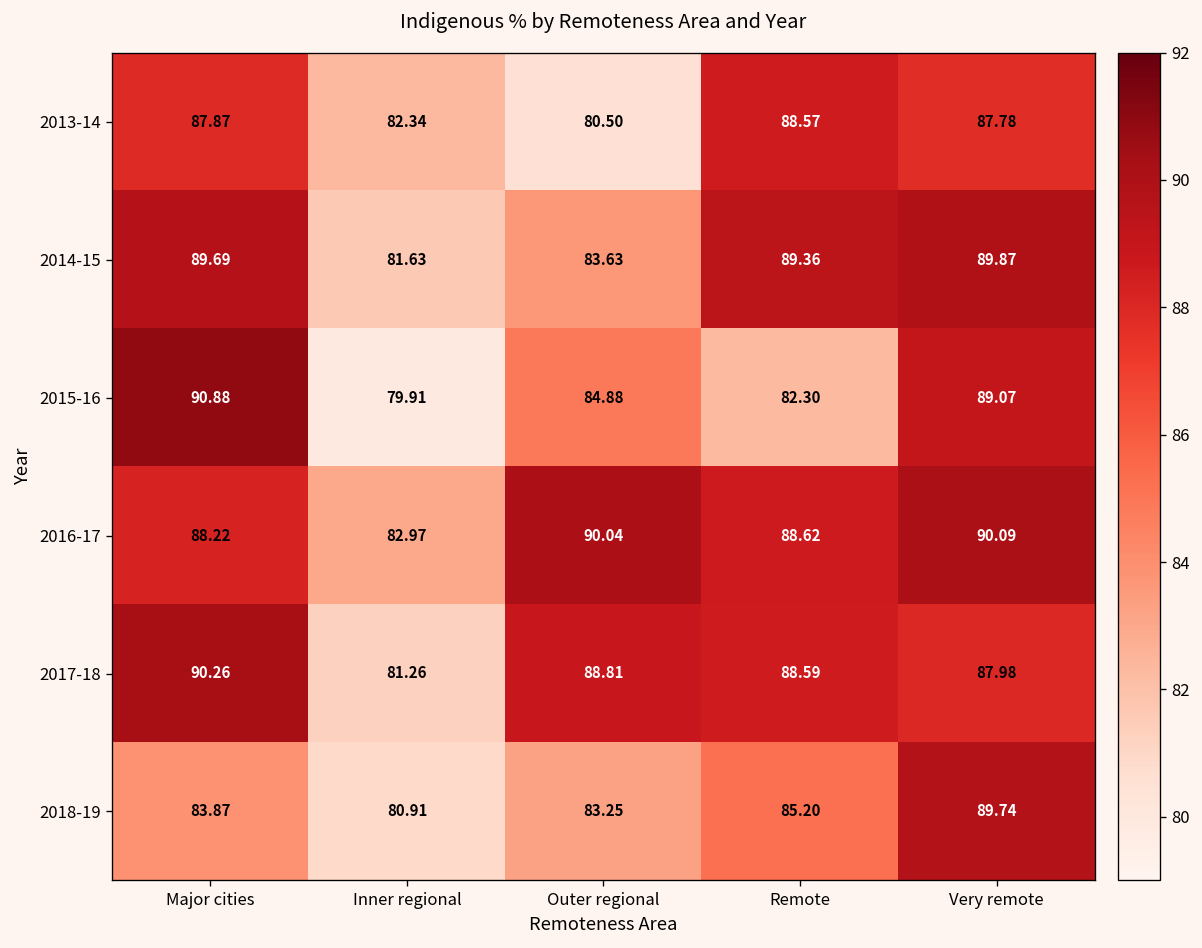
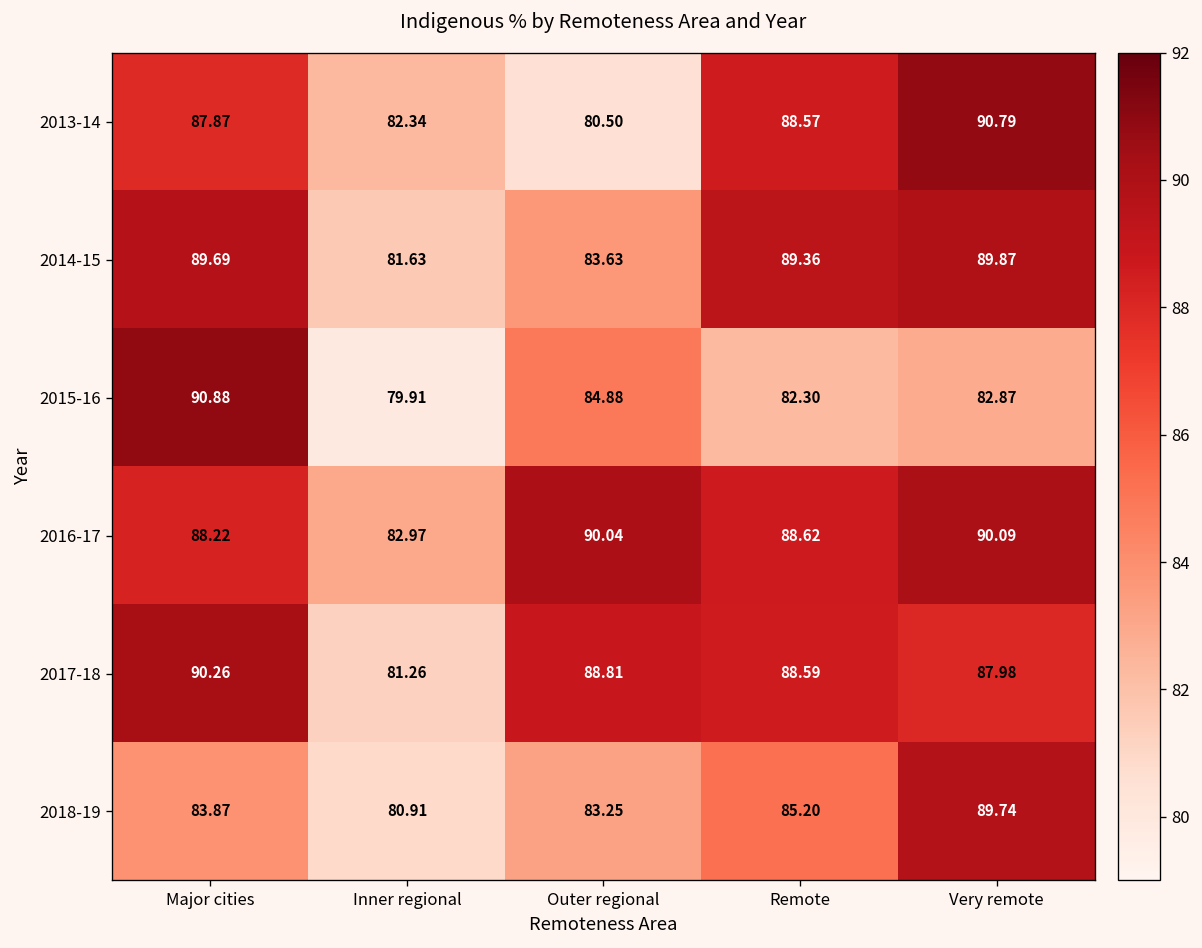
  {
    "2013-14": {
      "Major cities": 87.87,
      "Inner regional": 82.34,
      "Outer regional": 80.50,
      "Remote": 88.57,
-     "Very remote": 87.78
+     "Very remote": 90.79
    },
    "2014-15": {
      "Major cities": 89.69,
      "Inner regional": 81.63,
      "Outer regional": 83.63,
      "Remote": 89.36,
      "Very remote": 89.87
    },
    "2015-16": {
      "Major cities": 90.88,
      "Inner regional": 79.91,
      "Outer regional": 84.88,
      "Remote": 82.30,
-     "Very remote": 89.07
+     "Very remote": 82.87
    },
    "2016-17": {
      "Major cities": 88.22,
      "Inner regional": 82.97,
      "Outer regional": 90.04,
      "Remote": 88.62,
      "Very remote": 90.09
    },
    "2017-18": {
      "Major cities": 90.26,
      "Inner regional": 81.26,
      "Outer regional": 88.81,
      "Remote": 88.59,
      "Very remote": 87.98
    },
    "2018-19": {
      "Major cities": 83.87,
      "Inner regional": 80.91,
      "Outer regional": 83.25,
      "Remote": 85.20,
      "Very remote": 89.74
    }
  }
